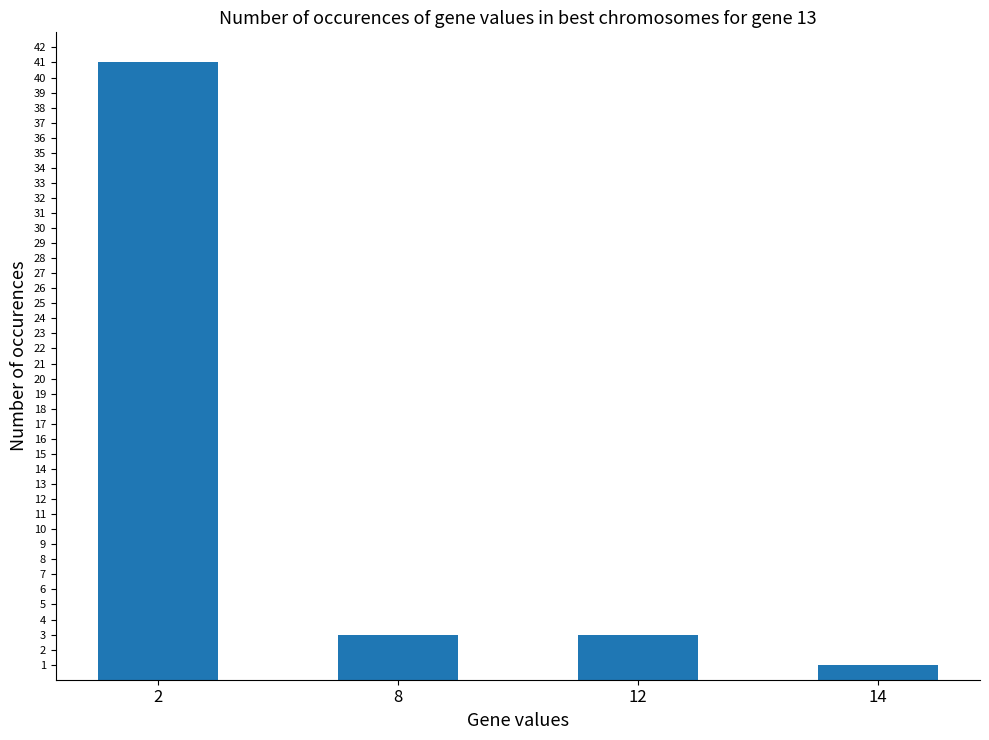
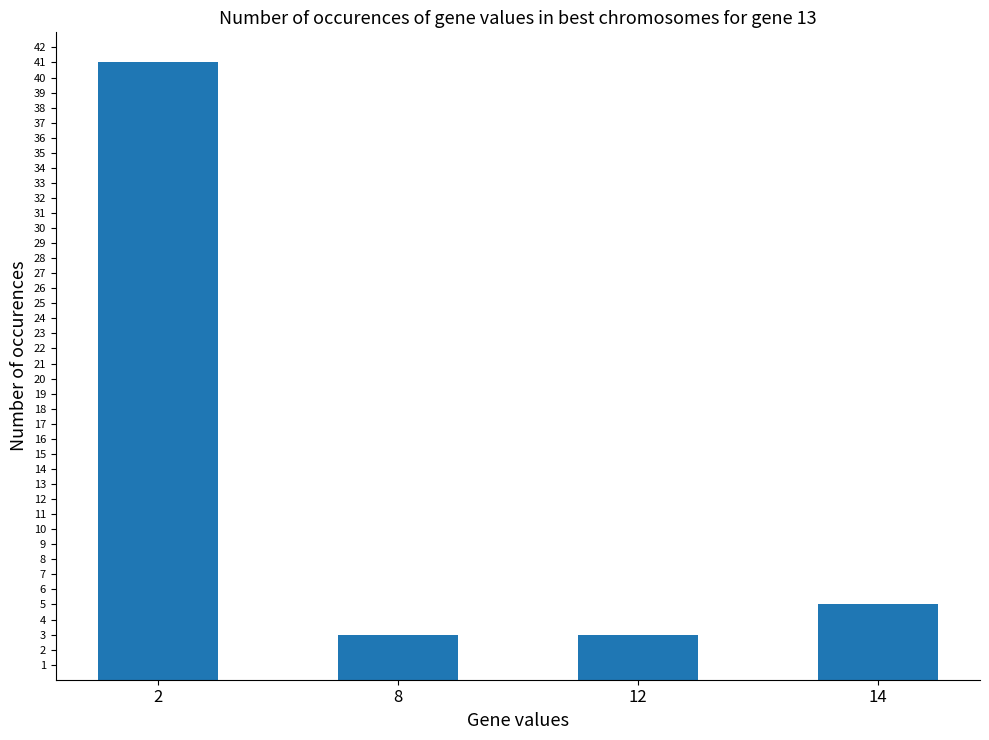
  {
    "2": 41,
    "8": 3,
    "12": 3,
-   "14": 1
+   "14": 5
  }
